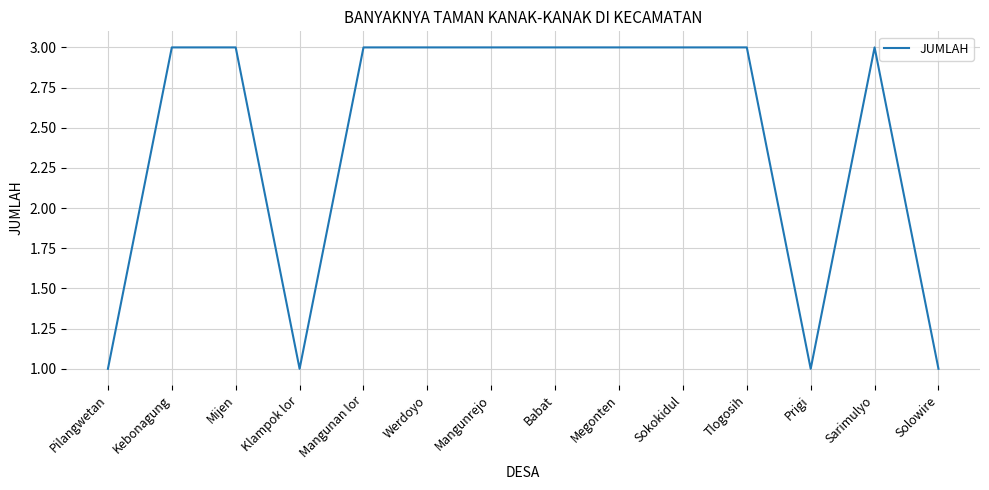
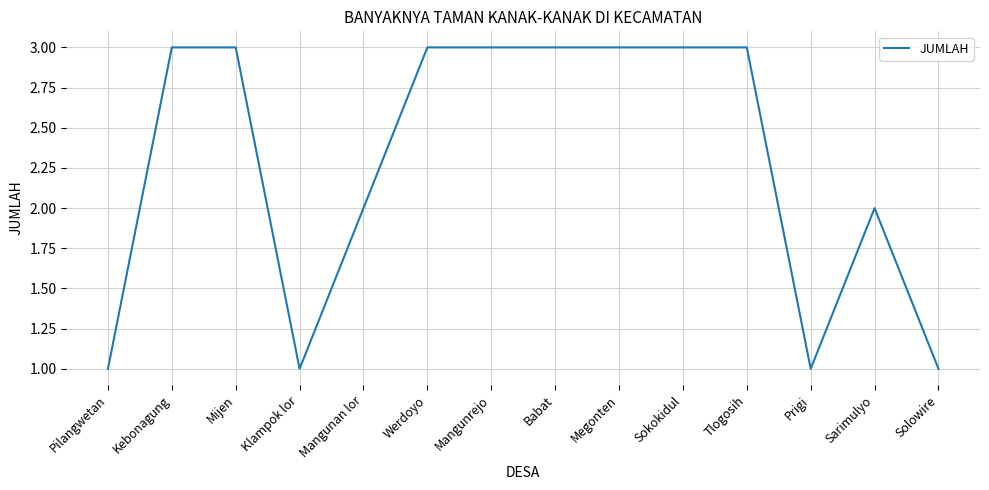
  {
    "Pilangwetan": 1,
    "Kebonagung": 3,
    "Mijen": 3,
    "Klampok lor": 1,
-   "Mangunan lor": 3,
+   "Mangunan lor": 2,
    "Werdoyo": 3,
    "Mangunrejo": 3,
    "Babat": 3,
    "Megonten": 3,
    "Sokokidul": 3,
    "Tlogosih": 3,
    "Prigi": 1,
-   "Sarimulyo": 3,
+   "Sarimulyo": 2,
    "Solowire": 1
  }
